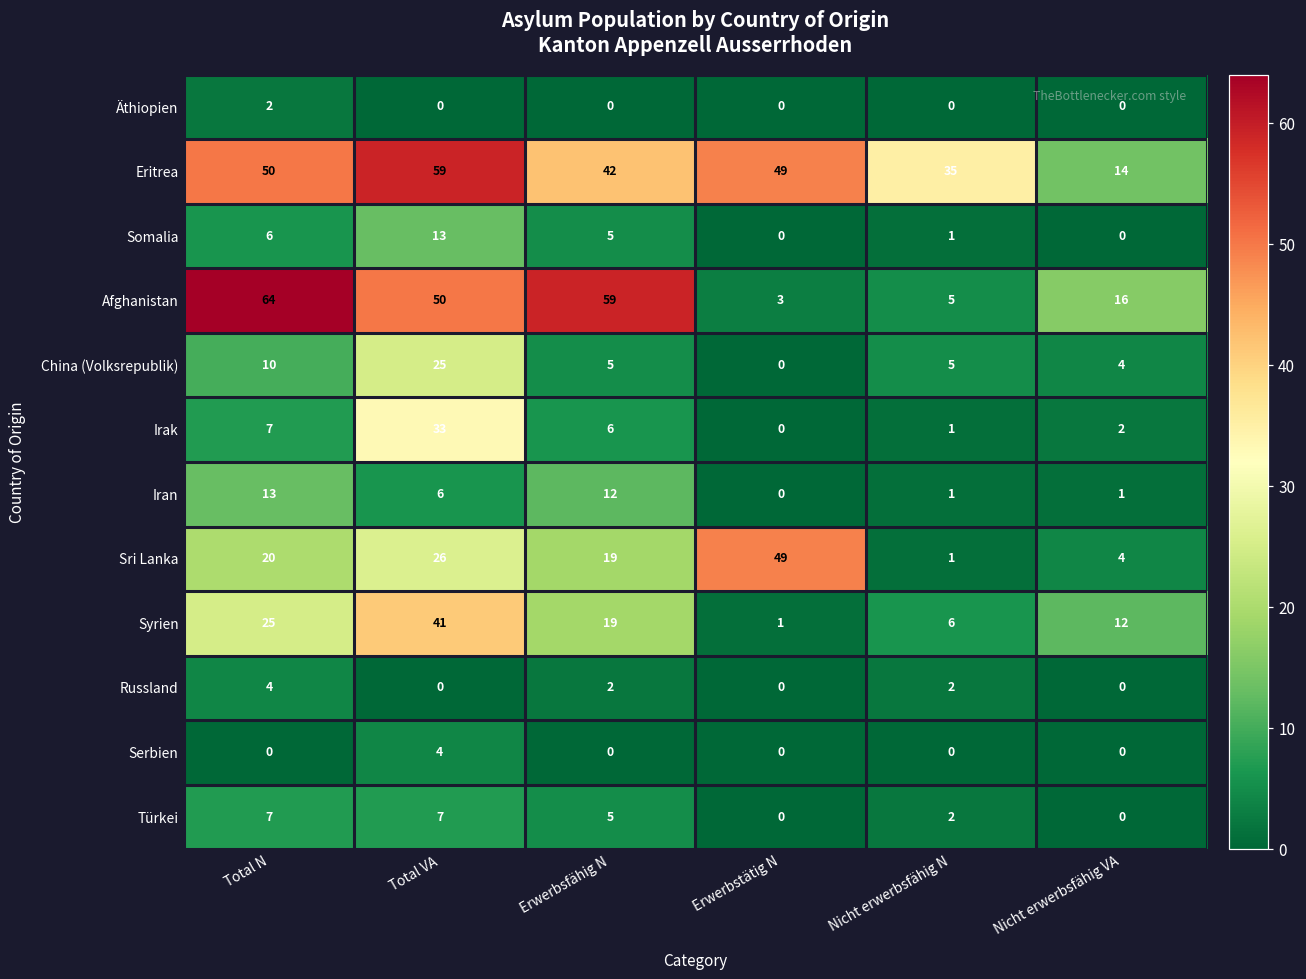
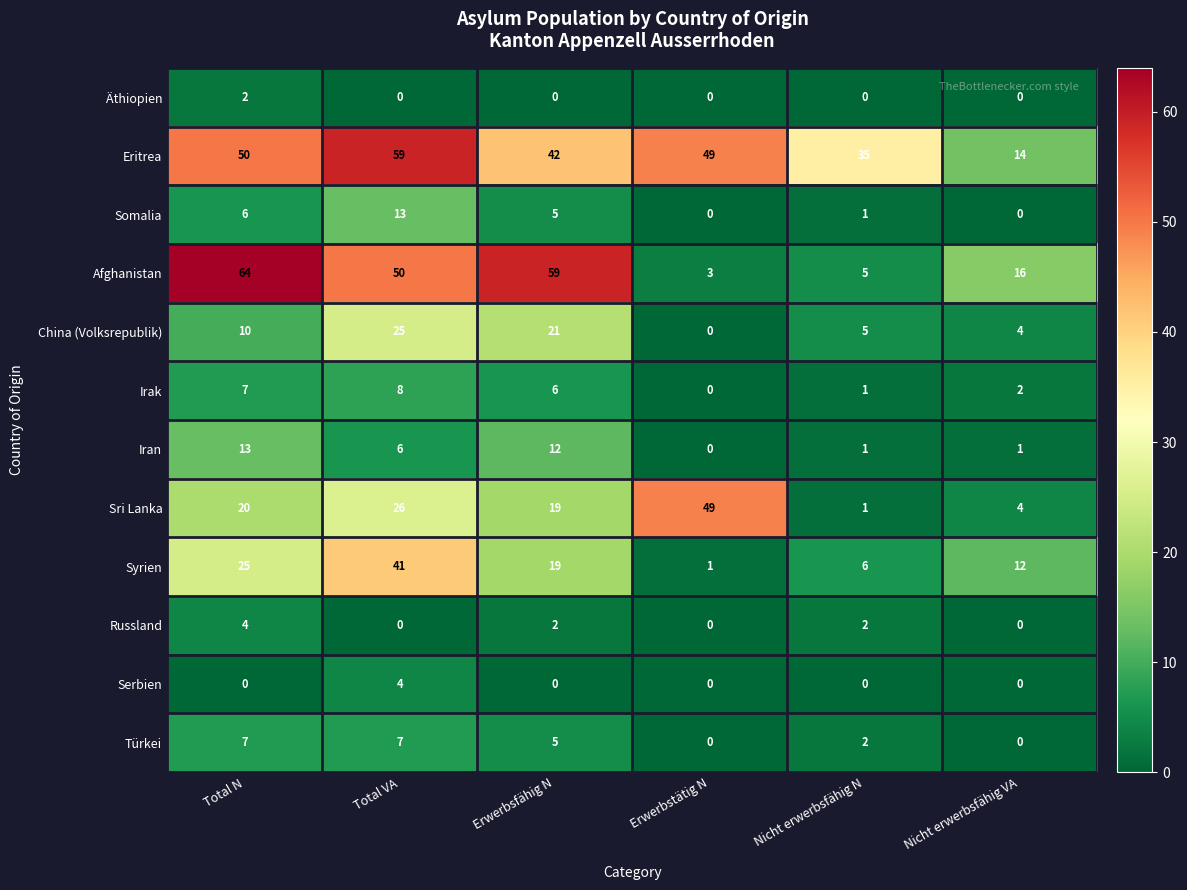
  {
    "Äthiopien": {
      "Total N": 2,
      "Total VA": 0,
      "Erwerbsfähig N": 0,
      "Erwerbstätig N": 0,
      "Nicht erwerbsfähig N": 0
    },
    "Eritrea": {
      "Total N": 50,
      "Total VA": 59,
      "Erwerbsfähig N": 42,
      "Erwerbstätig N": 49,
      "Nicht erwerbsfähig N": 35,
      "Nicht erwerbsfähig VA": 14
    },
    "Somalia": {
      "Total N": 6,
      "Total VA": 13,
      "Erwerbsfähig N": 5,
      "Erwerbstätig N": 0,
      "Nicht erwerbsfähig N": 1,
      "Nicht erwerbsfähig VA": 0
    },
    "Afghanistan": {
      "Total N": 64,
      "Total VA": 50,
      "Erwerbsfähig N": 59,
      "Erwerbstätig N": 3,
      "Nicht erwerbsfähig N": 5,
      "Nicht erwerbsfähig VA": 16
    },
    "China (Volksrepublik)": {
      "Total N": 10,
      "Total VA": 25,
-     "Erwerbsfähig N": 5,
+     "Erwerbsfähig N": 21,
      "Erwerbstätig N": 0,
      "Nicht erwerbsfähig N": 5,
      "Nicht erwerbsfähig VA": 4
    },
    "Irak": {
      "Total N": 7,
-     "Total VA": 33,
+     "Total VA": 8,
      "Erwerbsfähig N": 6,
      "Erwerbstätig N": 0,
      "Nicht erwerbsfähig N": 1,
      "Nicht erwerbsfähig VA": 2
    },
    "Iran": {
      "Total N": 13,
      "Total VA": 6,
      "Erwerbsfähig N": 12,
      "Erwerbstätig N": 0,
      "Nicht erwerbsfähig N": 1,
      "Nicht erwerbsfähig VA": 1
    },
    "Sri Lanka": {
      "Total N": 20,
      "Total VA": 26,
      "Erwerbsfähig N": 19,
      "Erwerbstätig N": 49,
      "Nicht erwerbsfähig N": 1,
      "Nicht erwerbsfähig VA": 4
    },
    "Syrien": {
      "Total N": 25,
      "Total VA": 41,
      "Erwerbsfähig N": 19,
      "Erwerbstätig N": 1,
      "Nicht erwerbsfähig N": 6,
      "Nicht erwerbsfähig VA": 12
    },
    "Russland": {
      "Total N": 4,
      "Total VA": 0,
      "Erwerbsfähig N": 2,
      "Erwerbstätig N": 0,
      "Nicht erwerbsfähig N": 2,
      "Nicht erwerbsfähig VA": 0
    },
    "Serbien": {
      "Total N": 0,
      "Total VA": 4,
      "Erwerbsfähig N": 0,
      "Erwerbstätig N": 0,
      "Nicht erwerbsfähig N": 0,
      "Nicht erwerbsfähig VA": 0
    },
    "Türkei": {
      "Total N": 7,
      "Total VA": 7,
      "Erwerbsfähig N": 5,
      "Erwerbstätig N": 0,
      "Nicht erwerbsfähig N": 2,
      "Nicht erwerbsfähig VA": 0
    }
  }
